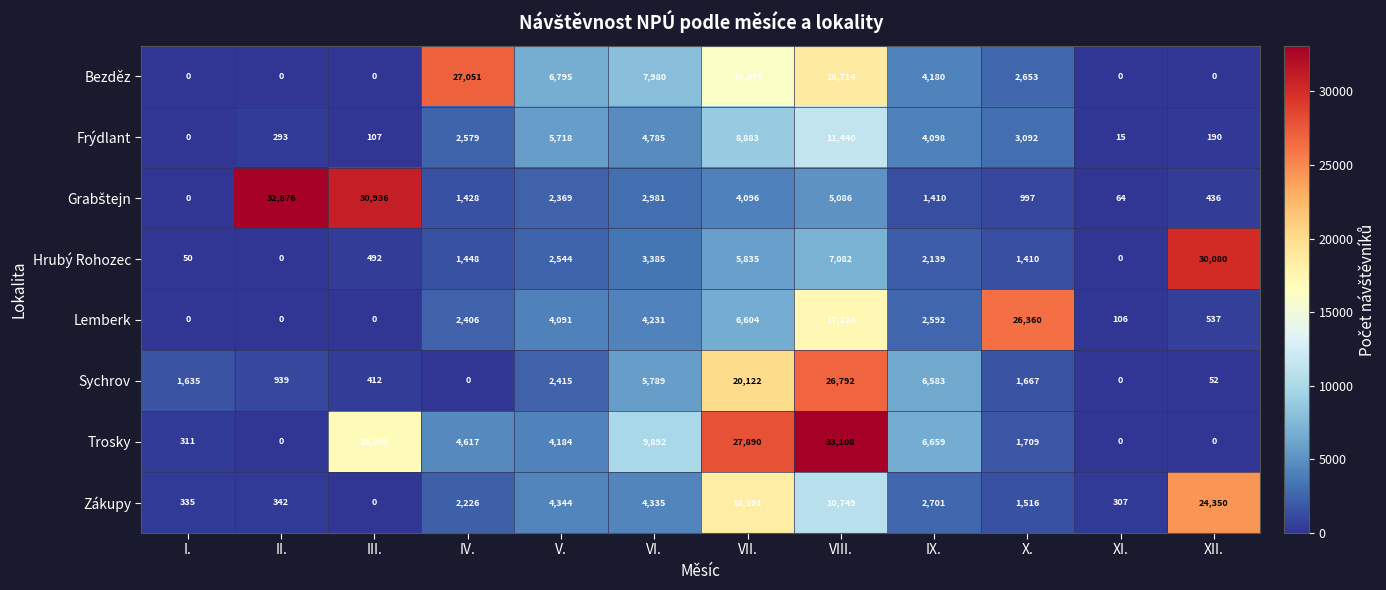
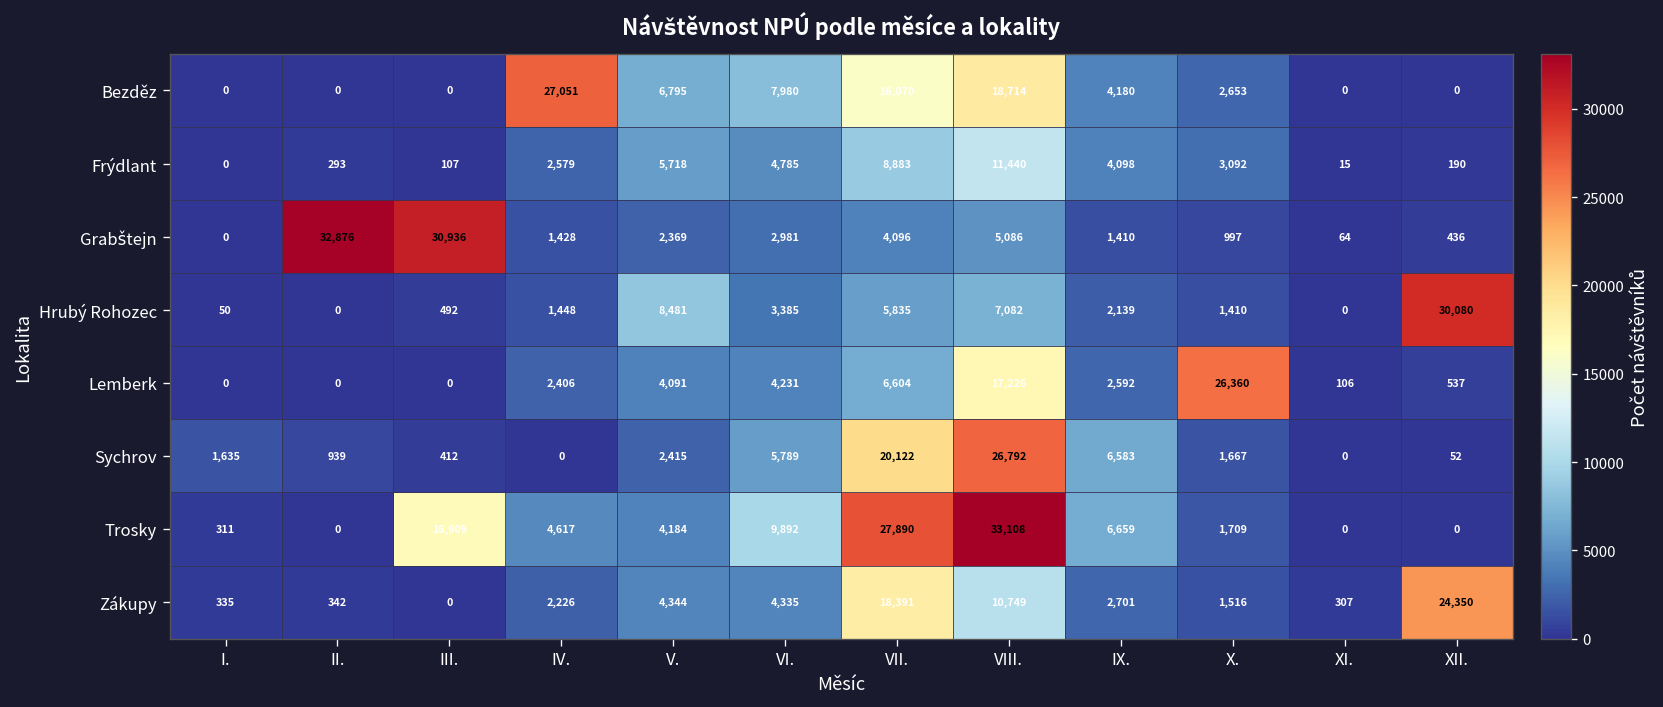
  {
    "Bezděz": {
      "I.": "0",
      "II.": "0",
      "III.": "0",
      "IV.": "27,051",
      "V.": "6,795",
      "VI.": "7,980",
      "VII.": "16,070",
      "VIII.": "18,714",
      "IX.": "4,180",
      "X.": "2,653",
      "XI.": "0",
      "XII.": "0"
    },
    "Frýdlant": {
      "I.": "0",
      "II.": "293",
      "III.": "107",
      "IV.": "2,579",
      "V.": "5,718",
      "VI.": "4,785",
      "VII.": "8,883",
      "VIII.": "11,440",
      "IX.": "4,098",
      "X.": "3,092",
      "XI.": "15",
      "XII.": "190"
    },
    "Grabštejn": {
      "I.": "0",
      "II.": "32,876",
      "III.": "30,936",
      "IV.": "1,428",
      "V.": "2,369",
      "VI.": "2,981",
      "VII.": "4,096",
      "VIII.": "5,086",
      "IX.": "1,410",
      "X.": "997",
      "XI.": "64",
      "XII.": "436"
    },
    "Hrubý Rohozec": {
      "I.": "50",
      "II.": "0",
      "III.": "492",
      "IV.": "1,448",
-     "V.": "2,544",
+     "V.": "8,481",
      "VI.": "3,385",
      "VII.": "5,835",
      "VIII.": "7,082",
      "IX.": "2,139",
      "X.": "1,410",
      "XI.": "0",
      "XII.": "30,080"
    },
    "Lemberk": {
      "I.": "0",
      "II.": "0",
      "III.": "0",
      "IV.": "2,406",
      "V.": "4,091",
      "VI.": "4,231",
      "VII.": "6,604",
      "VIII.": "17,226",
      "IX.": "2,592",
      "X.": "26,360",
      "XI.": "106",
      "XII.": "537"
    },
    "Sychrov": {
      "I.": "1,635",
      "II.": "939",
      "III.": "412",
      "IV.": "0",
      "V.": "2,415",
      "VI.": "5,789",
      "VII.": "20,122",
      "VIII.": "26,792",
      "IX.": "6,583",
      "X.": "1,667",
      "XI.": "0",
      "XII.": "52"
    },
    "Trosky": {
      "I.": "311",
      "II.": "0",
      "III.": "16,909",
      "IV.": "4,617",
      "V.": "4,184",
      "VI.": "9,892",
      "VII.": "27,890",
      "VIII.": "33,108",
      "IX.": "6,659",
      "X.": "1,709",
      "XI.": "0",
      "XII.": "0"
    },
    "Zákupy": {
      "I.": "335",
      "II.": "342",
      "III.": "0",
      "IV.": "2,226",
      "V.": "4,344",
      "VI.": "4,335",
      "VII.": "18,391",
      "VIII.": "10,749",
      "IX.": "2,701",
      "X.": "1,516",
      "XI.": "307",
      "XII.": "24,350"
    }
  }
